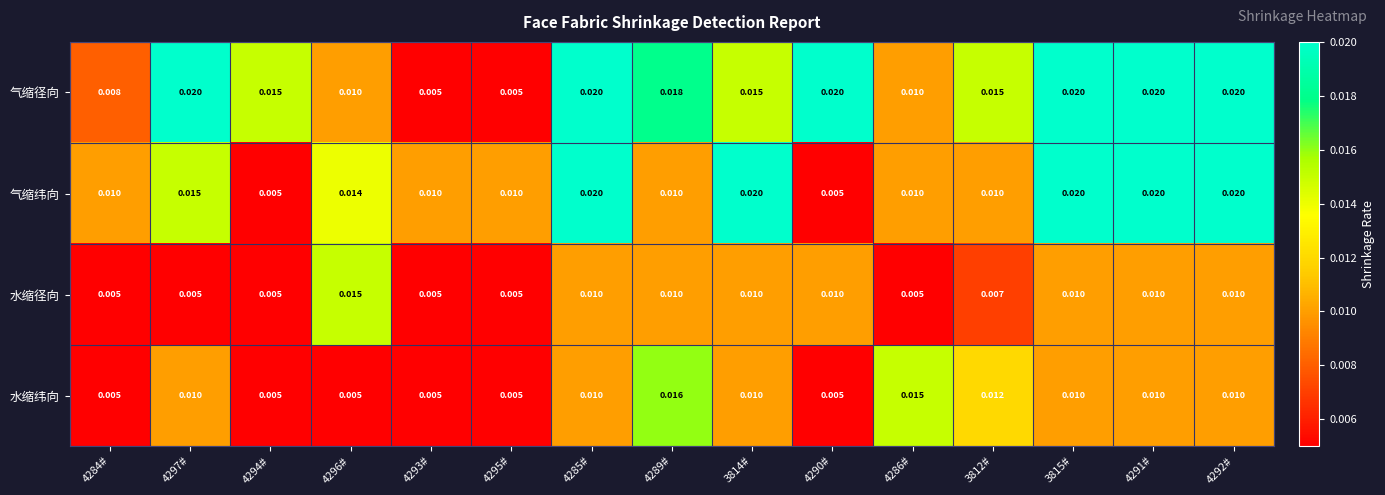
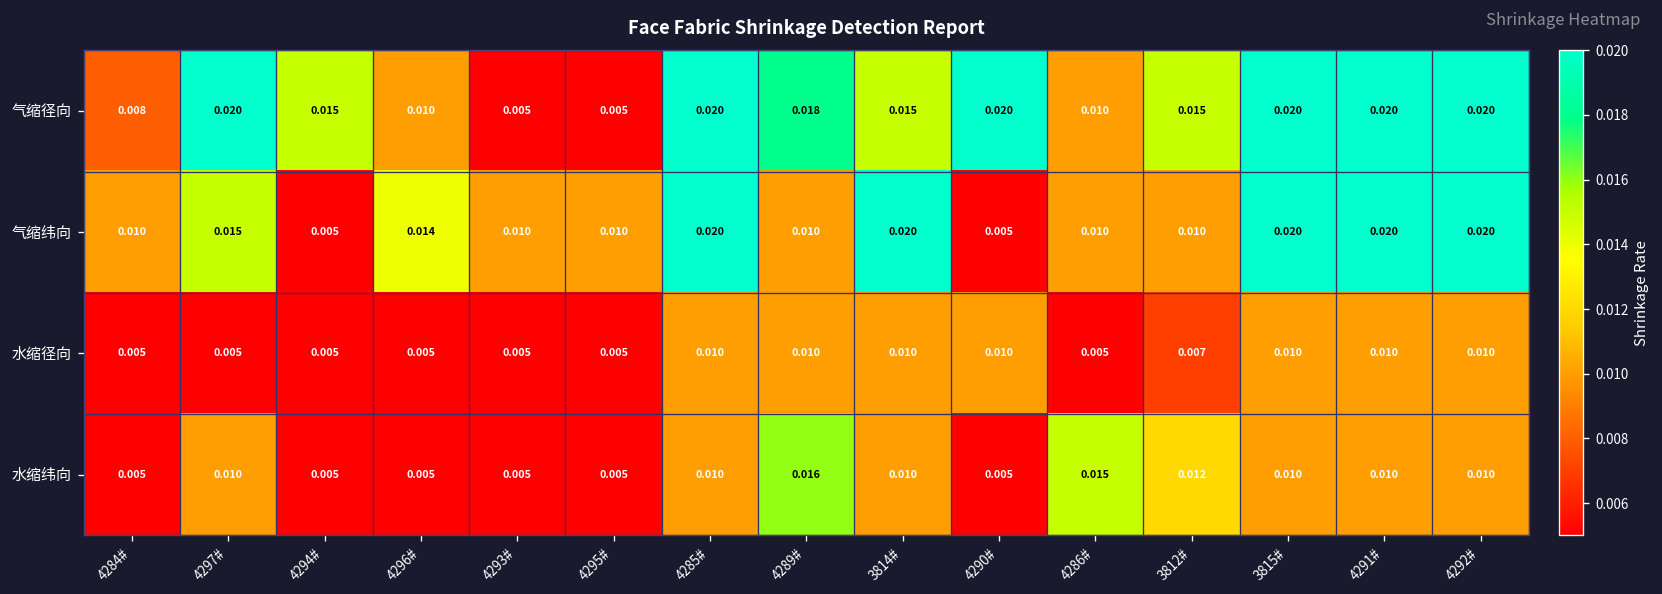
  {
    "气缩径向": {
      "4284#": 0.008,
      "4297#": 0.020,
      "4294#": 0.015,
      "4296#": 0.010,
      "4293#": 0.005,
      "4295#": 0.005,
      "4285#": 0.020,
      "4289#": 0.018,
      "3814#": 0.015,
      "4290#": 0.020,
      "4286#": 0.010,
      "3812#": 0.015,
      "3815#": 0.020,
      "4291#": 0.020,
      "4292#": 0.020
    },
    "气缩纬向": {
      "4284#": 0.010,
      "4297#": 0.015,
      "4294#": 0.005,
      "4296#": 0.014,
      "4293#": 0.010,
      "4295#": 0.010,
      "4285#": 0.020,
      "4289#": 0.010,
      "3814#": 0.020,
      "4290#": 0.005,
      "4286#": 0.010,
      "3812#": 0.010,
      "3815#": 0.020,
      "4291#": 0.020,
      "4292#": 0.020
    },
    "水缩径向": {
      "4284#": 0.005,
      "4297#": 0.005,
      "4294#": 0.005,
-     "4296#": 0.015,
+     "4296#": 0.005,
      "4293#": 0.005,
      "4295#": 0.005,
      "4285#": 0.010,
      "4289#": 0.010,
      "3814#": 0.010,
      "4290#": 0.010,
      "4286#": 0.005,
      "3812#": 0.007,
      "3815#": 0.010,
      "4291#": 0.010,
      "4292#": 0.010
    },
    "水缩纬向": {
      "4284#": 0.005,
      "4297#": 0.010,
      "4294#": 0.005,
      "4296#": 0.005,
      "4293#": 0.005,
      "4295#": 0.005,
      "4285#": 0.010,
      "4289#": 0.016,
      "3814#": 0.010,
      "4290#": 0.005,
      "4286#": 0.015,
      "3812#": 0.012,
      "3815#": 0.010,
      "4291#": 0.010,
      "4292#": 0.010
    }
  }
